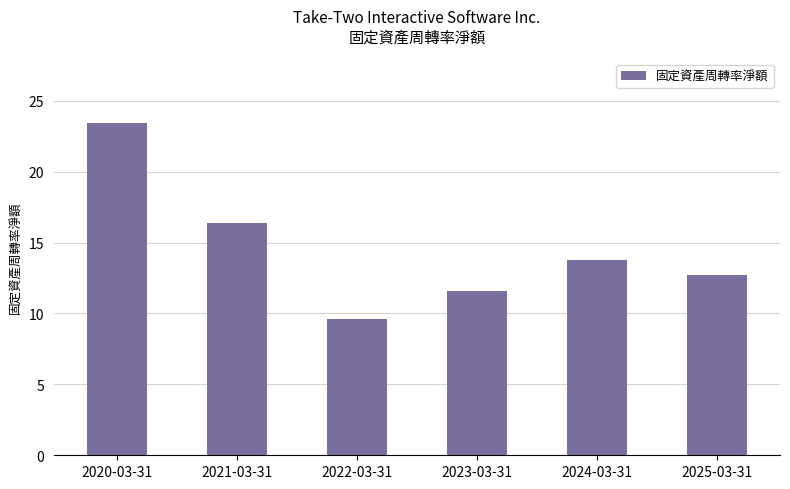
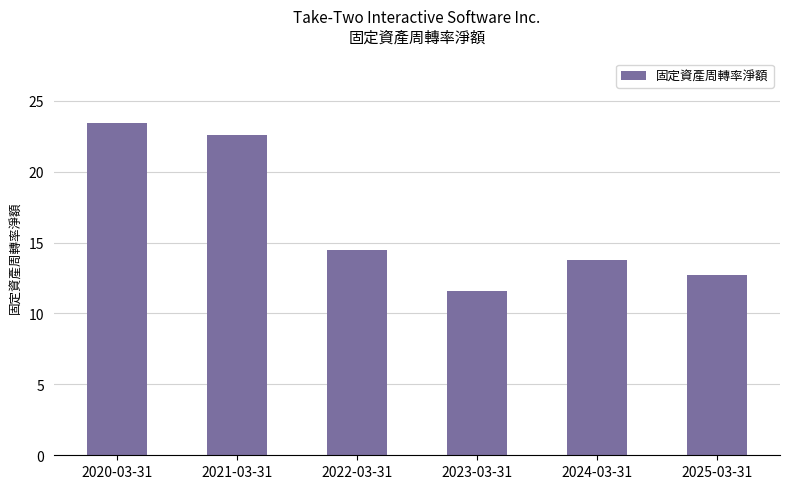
  {
    "2020-03-31": 23.4,
-   "2021-03-31": 16.4,
-   "2022-03-31": 9.6,
+   "2021-03-31": 22.6,
+   "2022-03-31": 14.5,
    "2023-03-31": 11.6,
    "2024-03-31": 13.8,
    "2025-03-31": 12.7
  }
